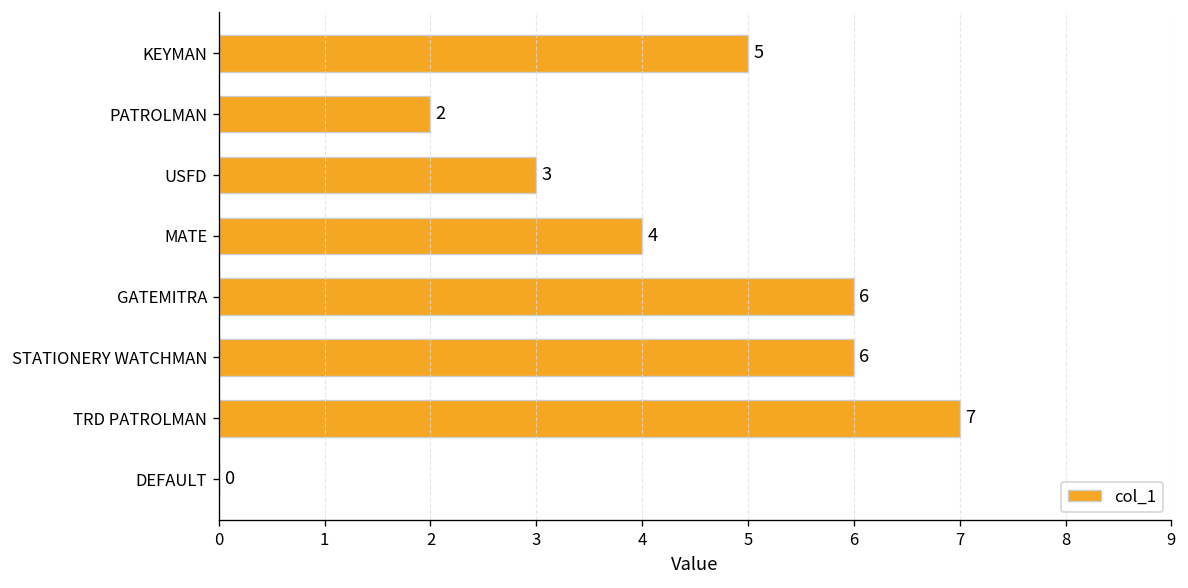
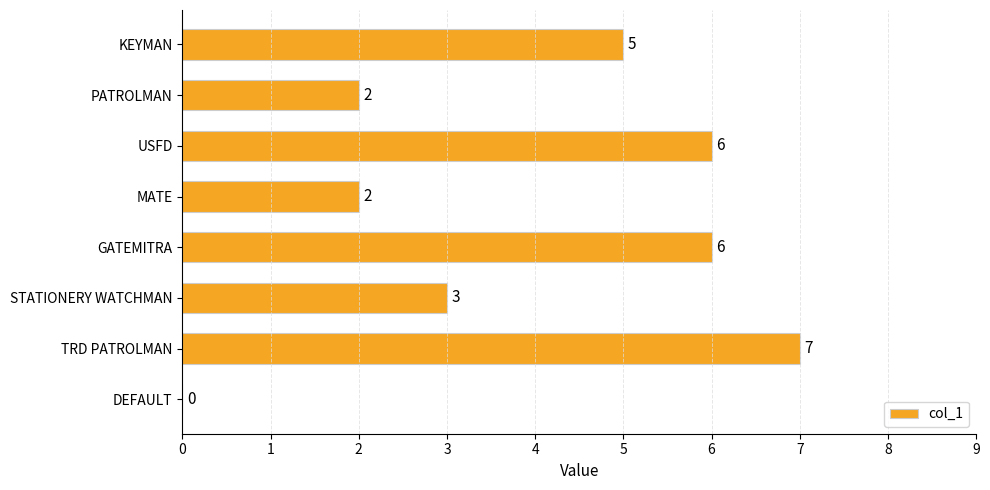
  {
    "KEYMAN": 5,
    "PATROLMAN": 2,
-   "USFD": 3,
-   "MATE": 4,
+   "USFD": 6,
+   "MATE": 2,
    "GATEMITRA": 6,
-   "STATIONERY WATCHMAN": 6,
+   "STATIONERY WATCHMAN": 3,
    "TRD PATROLMAN": 7,
    "DEFAULT": 0
  }
